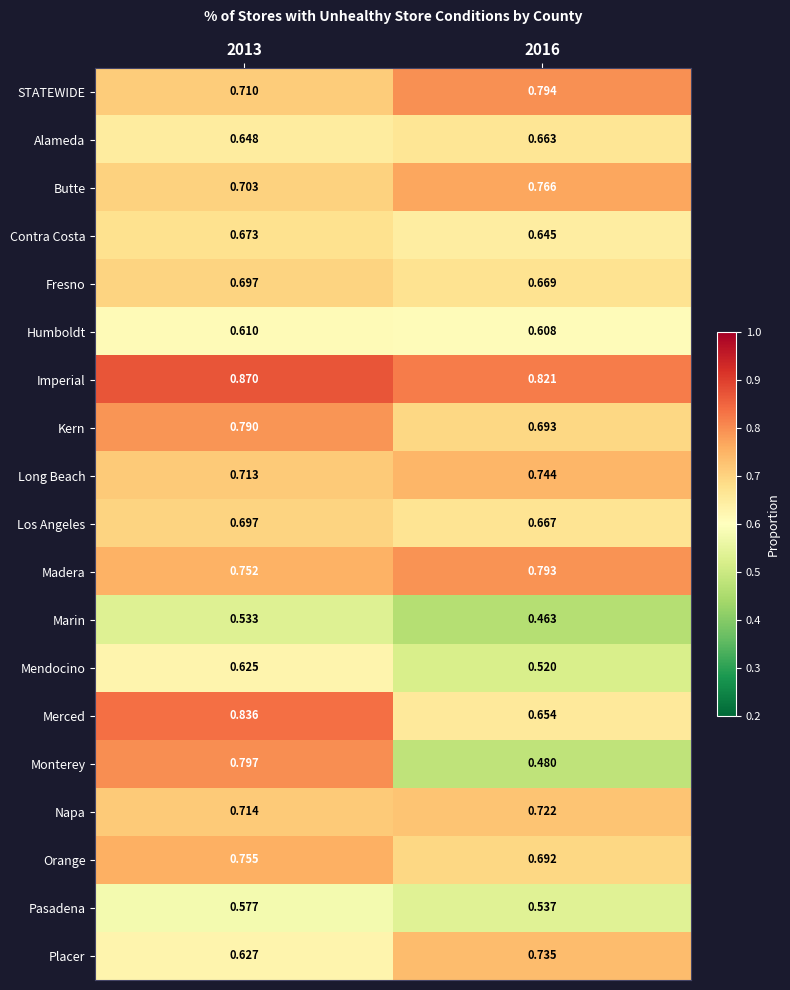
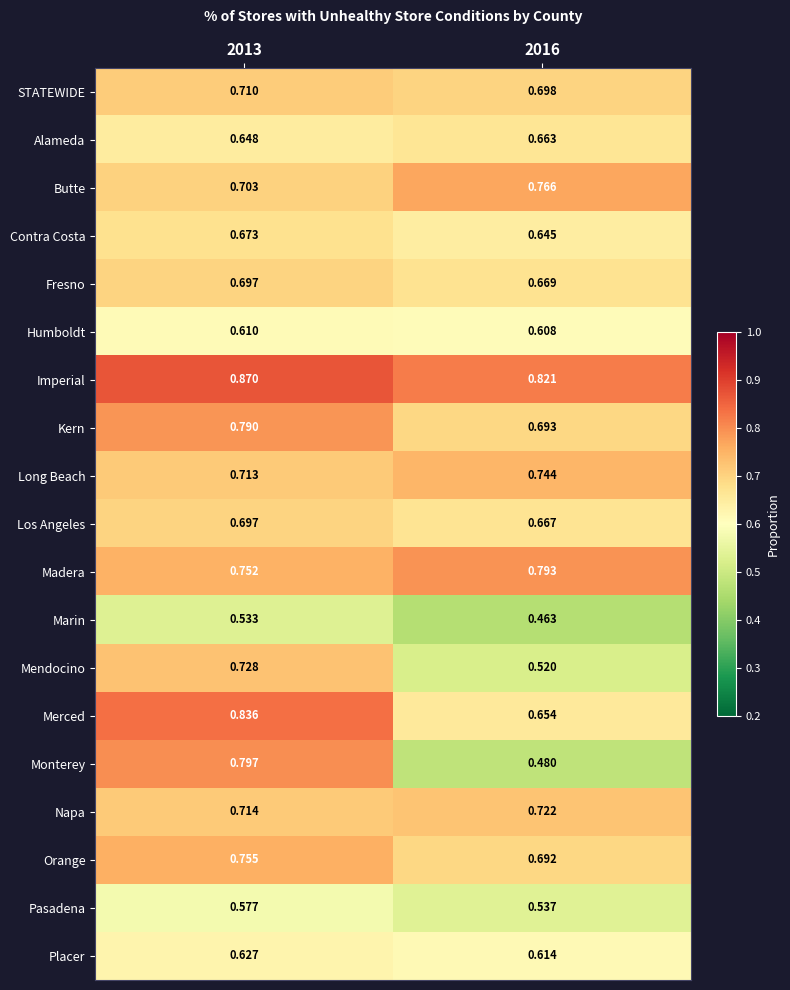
  {
    "STATEWIDE": {
      "2013": 0.710,
-     "2016": 0.794
+     "2016": 0.698
    },
    "Alameda": {
      "2013": 0.648,
      "2016": 0.663
    },
    "Butte": {
      "2013": 0.703,
      "2016": 0.766
    },
    "Contra Costa": {
      "2013": 0.673,
      "2016": 0.645
    },
    "Fresno": {
      "2013": 0.697,
      "2016": 0.669
    },
    "Humboldt": {
      "2013": 0.610,
      "2016": 0.608
    },
    "Imperial": {
      "2013": 0.870,
      "2016": 0.821
    },
    "Kern": {
      "2013": 0.790,
      "2016": 0.693
    },
    "Long Beach": {
      "2013": 0.713,
      "2016": 0.744
    },
    "Los Angeles": {
      "2013": 0.697,
      "2016": 0.667
    },
    "Madera": {
      "2013": 0.752,
      "2016": 0.793
    },
    "Marin": {
      "2013": 0.533,
      "2016": 0.463
    },
    "Mendocino": {
-     "2013": 0.625,
+     "2013": 0.728,
      "2016": 0.520
    },
    "Merced": {
      "2013": 0.836,
      "2016": 0.654
    },
    "Monterey": {
      "2013": 0.797,
      "2016": 0.480
    },
    "Napa": {
      "2013": 0.714,
      "2016": 0.722
    },
    "Orange": {
      "2013": 0.755,
      "2016": 0.692
    },
    "Pasadena": {
      "2013": 0.577,
      "2016": 0.537
    },
    "Placer": {
      "2013": 0.627,
-     "2016": 0.735
+     "2016": 0.614
    }
  }
